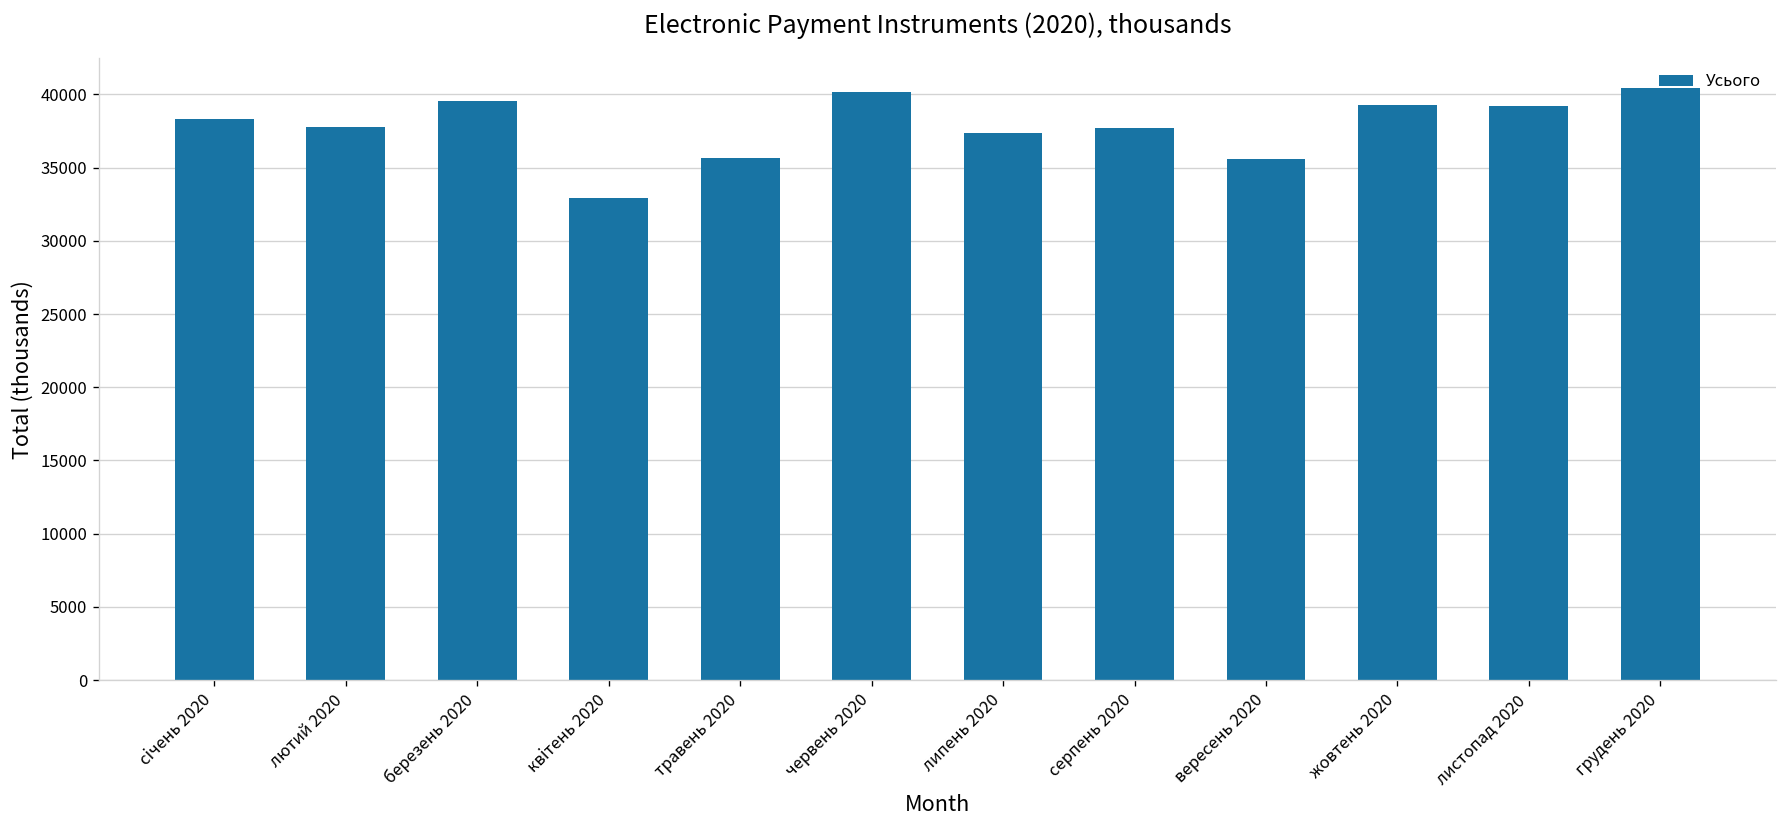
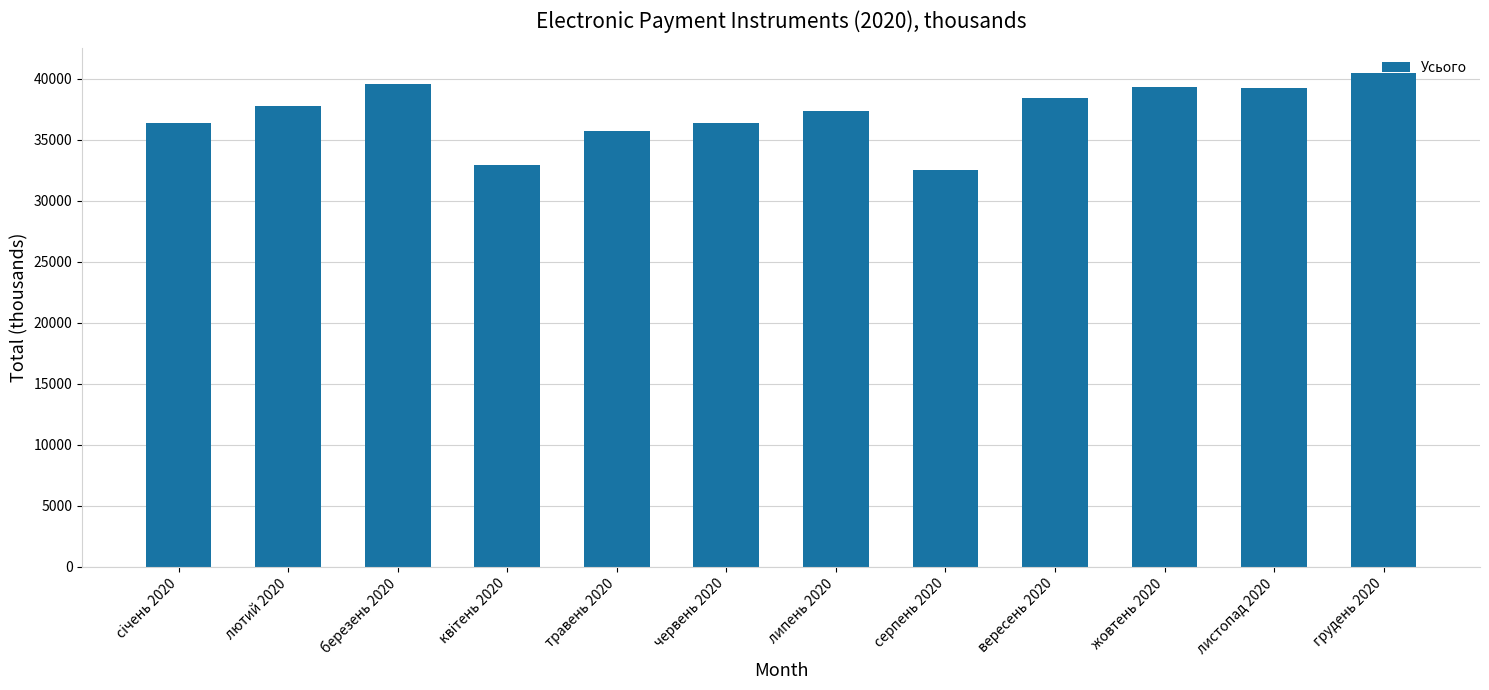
  {
-   "січень 2020": 38300,
+   "січень 2020": 36300,
    "лютий 2020": 37700,
    "березень 2020": 39500,
    "квітень 2020": 32900,
    "травень 2020": 35700,
-   "червень 2020": 40200,
+   "червень 2020": 36400,
    "липень 2020": 37300,
-   "серпень 2020": 37700,
-   "вересень 2020": 35600,
+   "серпень 2020": 32500,
+   "вересень 2020": 38400,
    "жовтень 2020": 39300,
    "листопад 2020": 39200,
    "грудень 2020": 40400
  }
